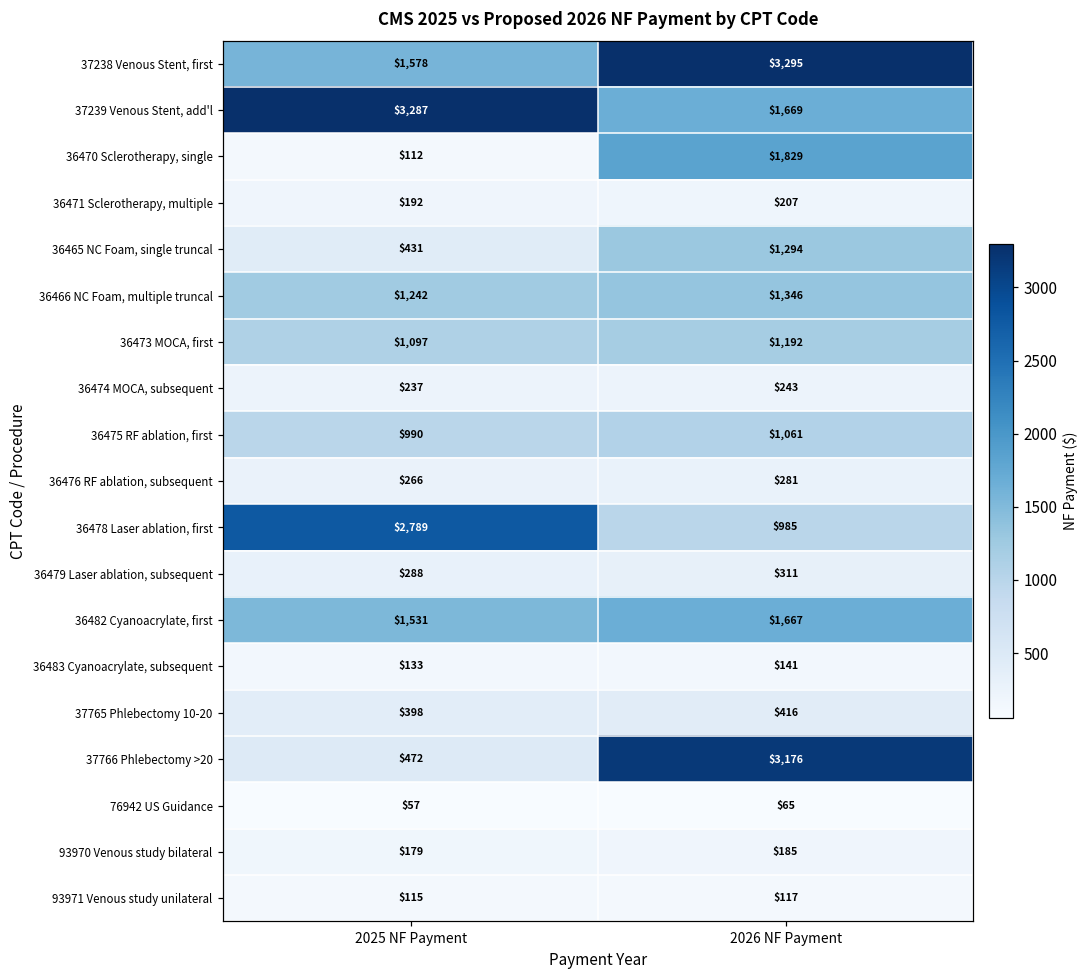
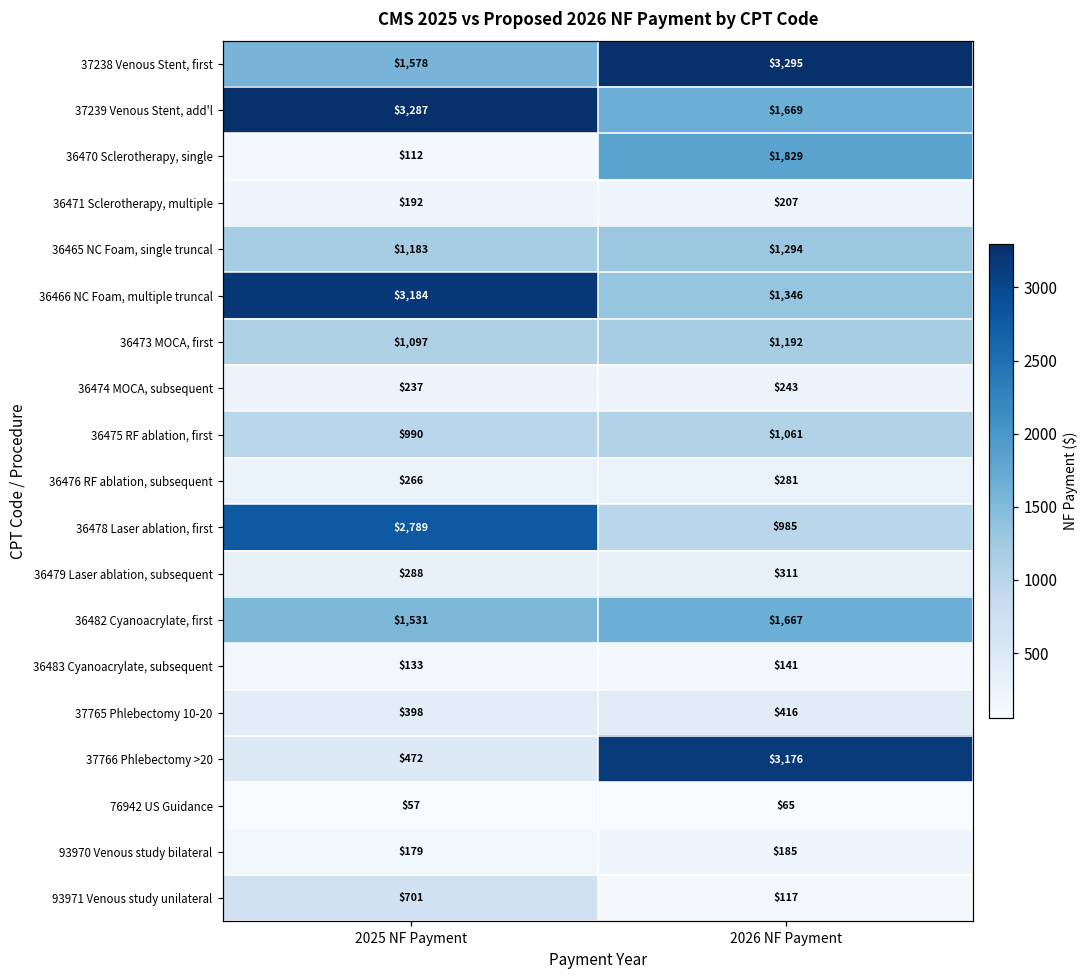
  {
    "37238 Venous Stent, first": {
      "2025 NF Payment": "$1,578",
      "2026 NF Payment": "$3,295"
    },
    "37239 Venous Stent, add'l": {
      "2025 NF Payment": "$3,287",
      "2026 NF Payment": "$1,669"
    },
    "36470 Sclerotherapy, single": {
      "2025 NF Payment": "$112",
      "2026 NF Payment": "$1,829"
    },
    "36471 Sclerotherapy, multiple": {
      "2025 NF Payment": "$192",
      "2026 NF Payment": "$207"
    },
    "36465 NC Foam, single truncal": {
-     "2025 NF Payment": "$431",
+     "2025 NF Payment": "$1,183",
      "2026 NF Payment": "$1,294"
    },
    "36466 NC Foam, multiple truncal": {
-     "2025 NF Payment": "$1,242",
+     "2025 NF Payment": "$3,184",
      "2026 NF Payment": "$1,346"
    },
    "36473 MOCA, first": {
      "2025 NF Payment": "$1,097",
      "2026 NF Payment": "$1,192"
    },
    "36474 MOCA, subsequent": {
      "2025 NF Payment": "$237",
      "2026 NF Payment": "$243"
    },
    "36475 RF ablation, first": {
      "2025 NF Payment": "$990",
      "2026 NF Payment": "$1,061"
    },
    "36476 RF ablation, subsequent": {
      "2025 NF Payment": "$266",
      "2026 NF Payment": "$281"
    },
    "36478 Laser ablation, first": {
      "2025 NF Payment": "$2,789",
      "2026 NF Payment": "$985"
    },
    "36479 Laser ablation, subsequent": {
      "2025 NF Payment": "$288",
      "2026 NF Payment": "$311"
    },
    "36482 Cyanoacrylate, first": {
      "2025 NF Payment": "$1,531",
      "2026 NF Payment": "$1,667"
    },
    "36483 Cyanoacrylate, subsequent": {
      "2025 NF Payment": "$133",
      "2026 NF Payment": "$141"
    },
    "37765 Phlebectomy 10-20": {
      "2025 NF Payment": "$398",
      "2026 NF Payment": "$416"
    },
    "37766 Phlebectomy >20": {
      "2025 NF Payment": "$472",
      "2026 NF Payment": "$3,176"
    },
    "76942 US Guidance": {
      "2025 NF Payment": "$57",
      "2026 NF Payment": "$65"
    },
    "93970 Venous study bilateral": {
      "2025 NF Payment": "$179",
      "2026 NF Payment": "$185"
    },
    "93971 Venous study unilateral": {
-     "2025 NF Payment": "$115",
+     "2025 NF Payment": "$701",
      "2026 NF Payment": "$117"
    }
  }
